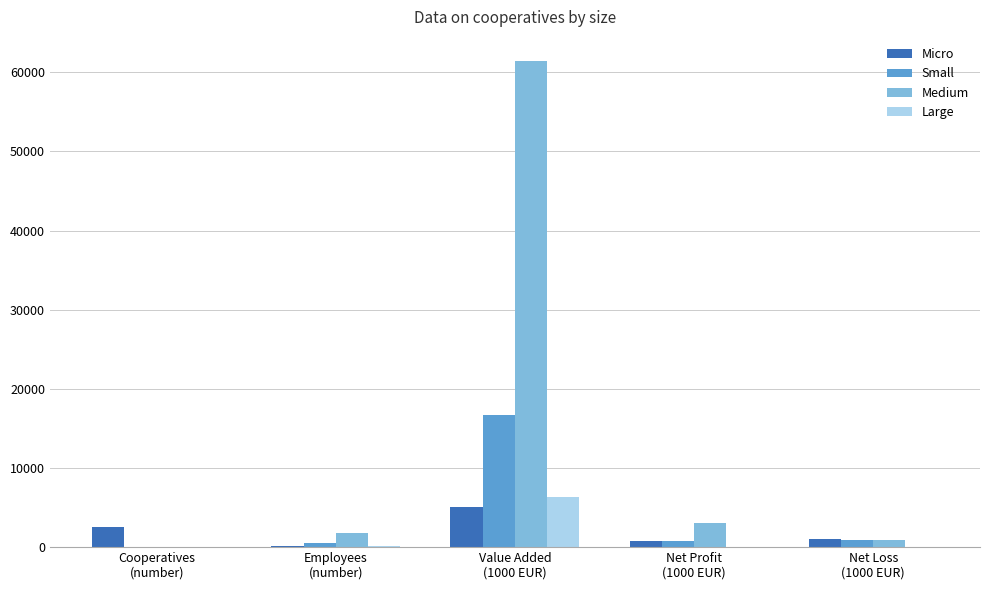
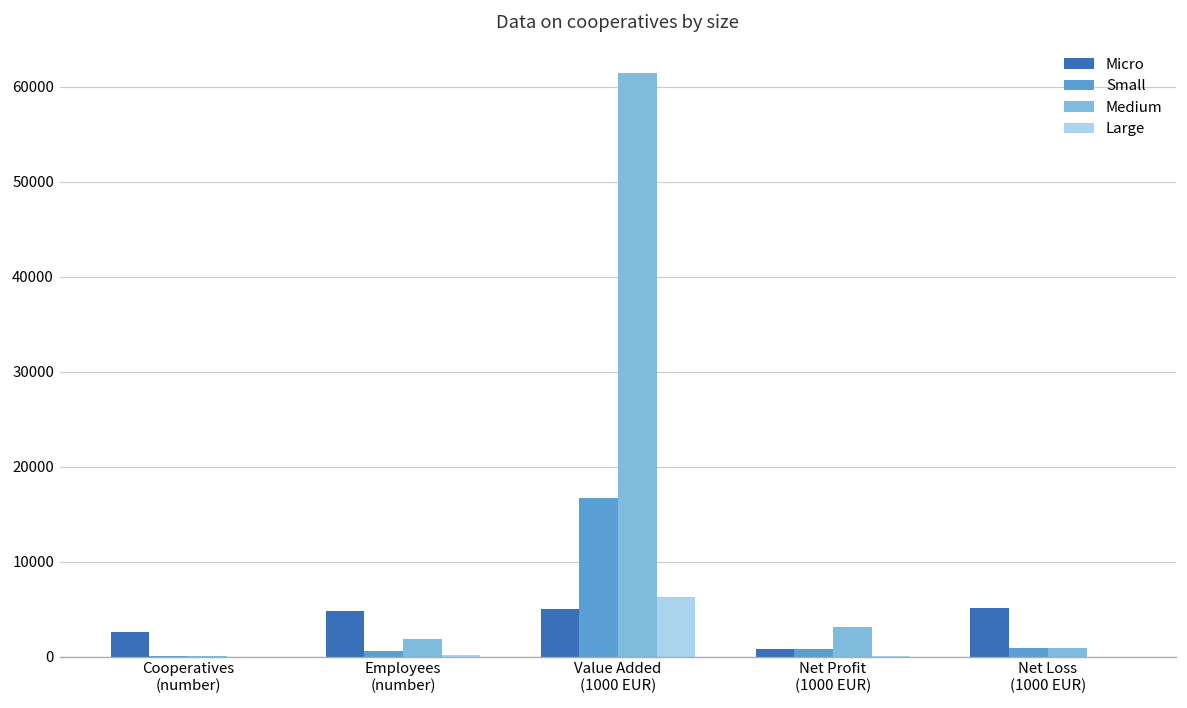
  {
    "Micro": {
      "Cooperatives (number)": 3000,
-     "Employees (number)": 0,
+     "Employees (number)": 5000,
      "Value Added (1000 EUR)": 5000,
      "Net Profit (1000 EUR)": 1000,
-     "Net Loss (1000 EUR)": 1000
+     "Net Loss (1000 EUR)": 5000
    }
  }
